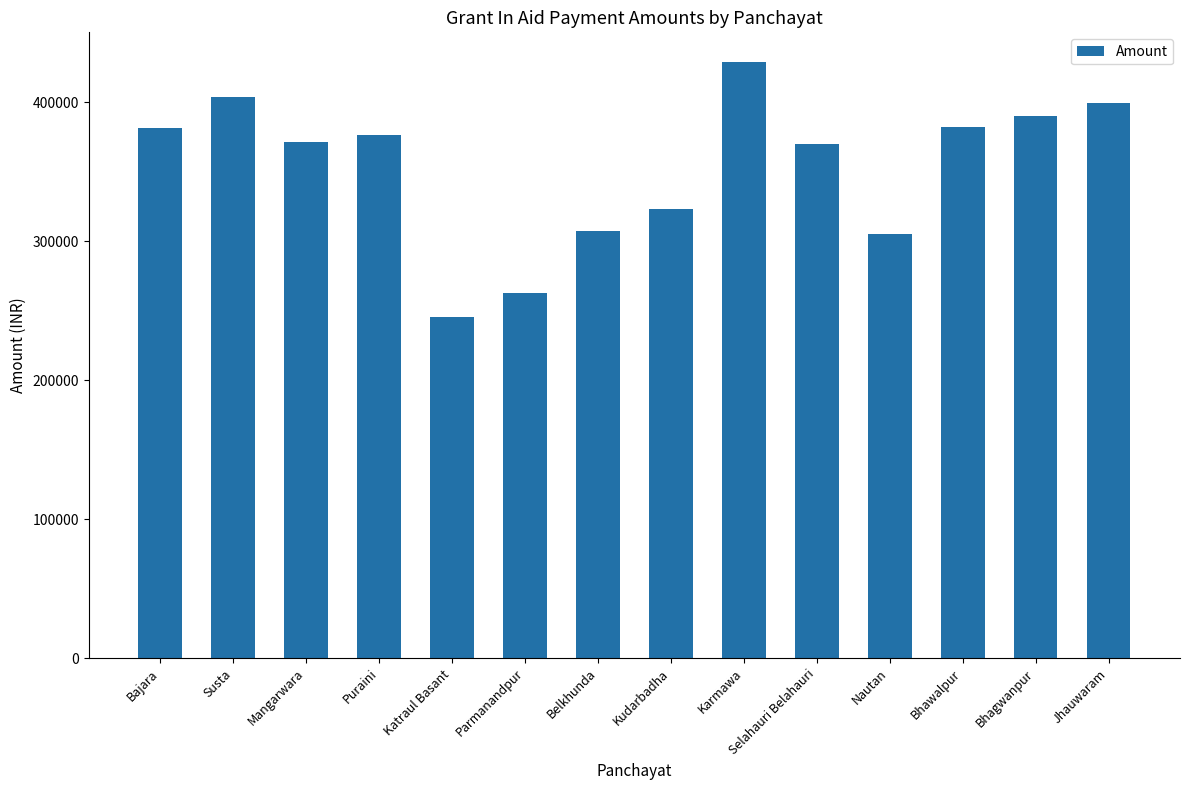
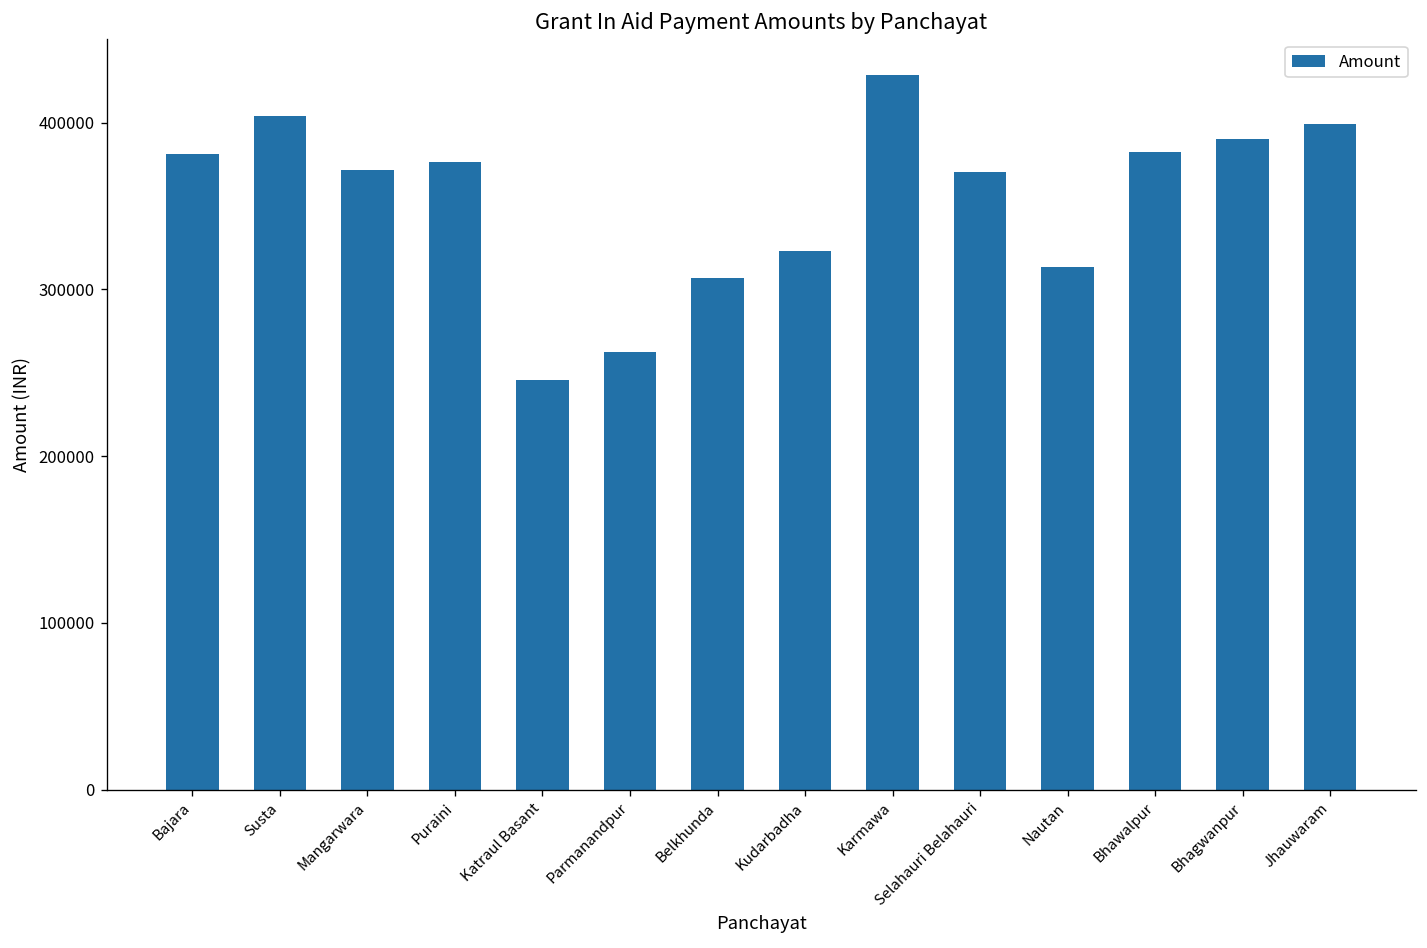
  {
    "Bajara": 381000,
    "Susta": 404000,
    "Mangarwara": 371000,
    "Puraini": 376000,
    "Katraul Basant": 246000,
    "Parmanandpur": 262000,
    "Belkhunda": 307000,
    "Kudarbadha": 323000,
    "Karmawa": 429000,
    "Selahauri Belahauri": 370000,
-   "Nautan": 305000,
+   "Nautan": 314000,
    "Bhawalpur": 382000,
    "Bhagwanpur": 390000,
    "Jhauwaram": 399000
  }
